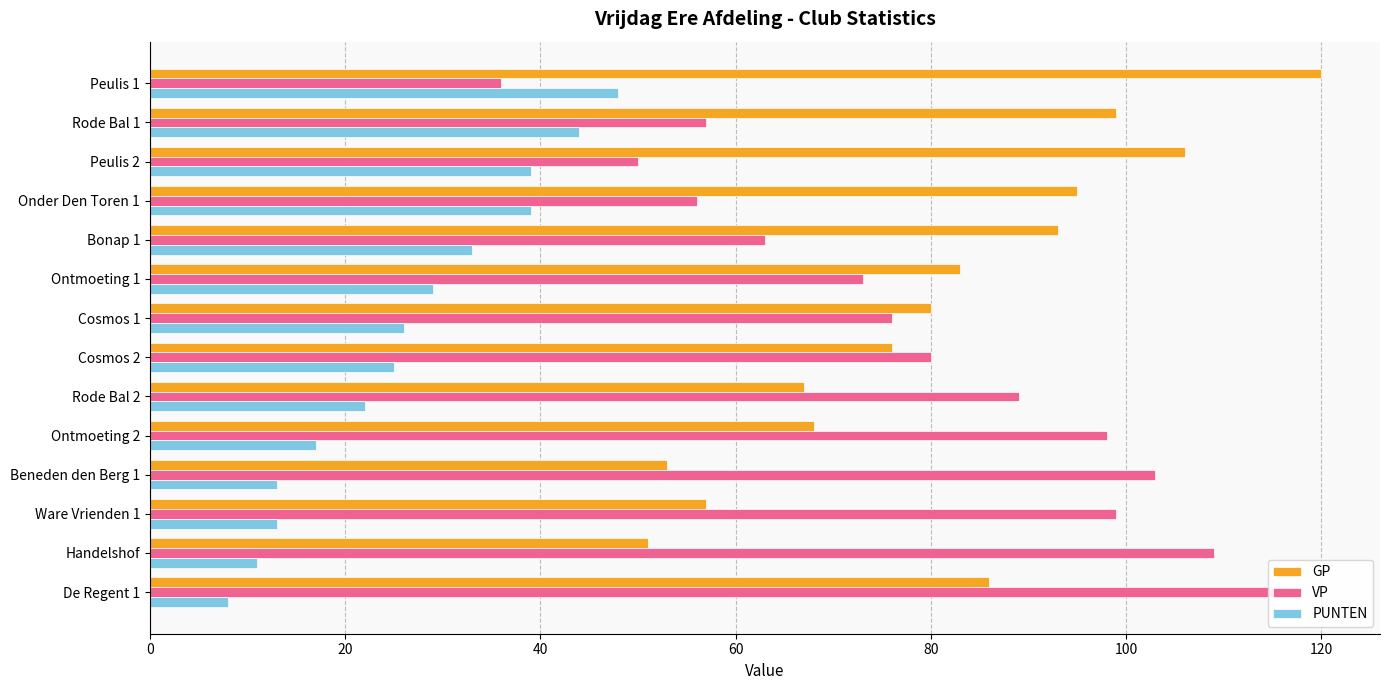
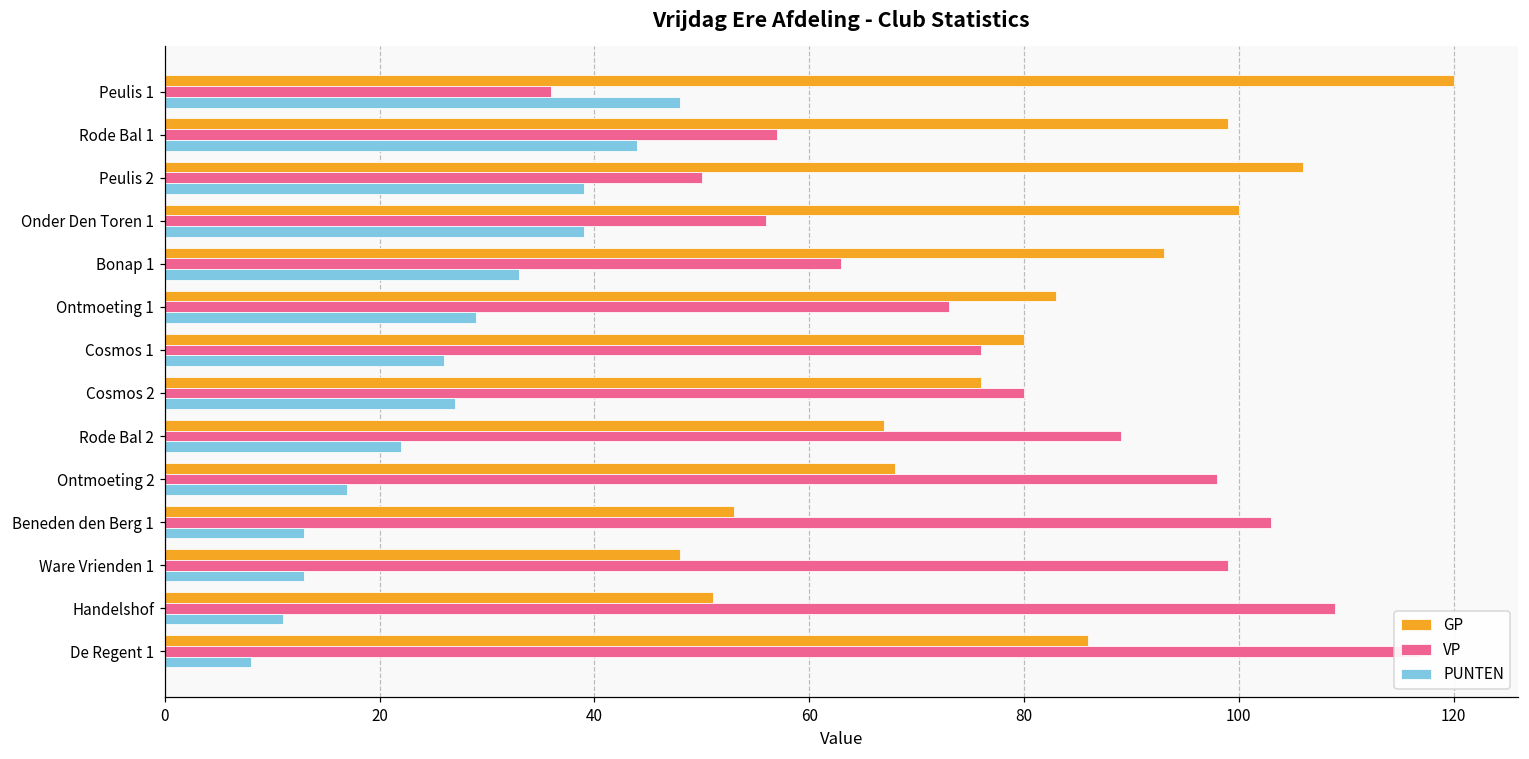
  {
    "GP": {
      "Peulis 1": 120,
      "Rode Bal 1": 99,
      "Peulis 2": 106,
-     "Onder Den Toren 1": 95,
+     "Onder Den Toren 1": 100,
      "Bonap 1": 93,
      "Ontmoeting 1": 83,
      "Cosmos 1": 80,
      "Cosmos 2": 76,
      "Rode Bal 2": 67,
      "Ontmoeting 2": 68,
      "Beneden den Berg 1": 53,
-     "Ware Vrienden 1": 57,
+     "Ware Vrienden 1": 48,
      "Handelshof": 51,
      "De Regent 1": 86
    },
    "VP": {
      "Peulis 1": 36,
      "Rode Bal 1": 57,
      "Peulis 2": 50,
      "Onder Den Toren 1": 56,
      "Bonap 1": 63,
      "Ontmoeting 1": 73,
      "Cosmos 1": 76,
      "Cosmos 2": 80,
      "Rode Bal 2": 89,
      "Ontmoeting 2": 98,
      "Beneden den Berg 1": 103,
      "Ware Vrienden 1": 99,
      "Handelshof": 109
    },
    "PUNTEN": {
      "Peulis 1": 48,
      "Rode Bal 1": 44,
      "Peulis 2": 39,
      "Onder Den Toren 1": 39,
      "Bonap 1": 33,
      "Ontmoeting 1": 29,
      "Cosmos 1": 26,
-     "Cosmos 2": 25,
+     "Cosmos 2": 27,
      "Rode Bal 2": 22,
      "Ontmoeting 2": 17,
      "Beneden den Berg 1": 13,
      "Ware Vrienden 1": 13,
      "Handelshof": 11,
      "De Regent 1": 8
    }
  }
